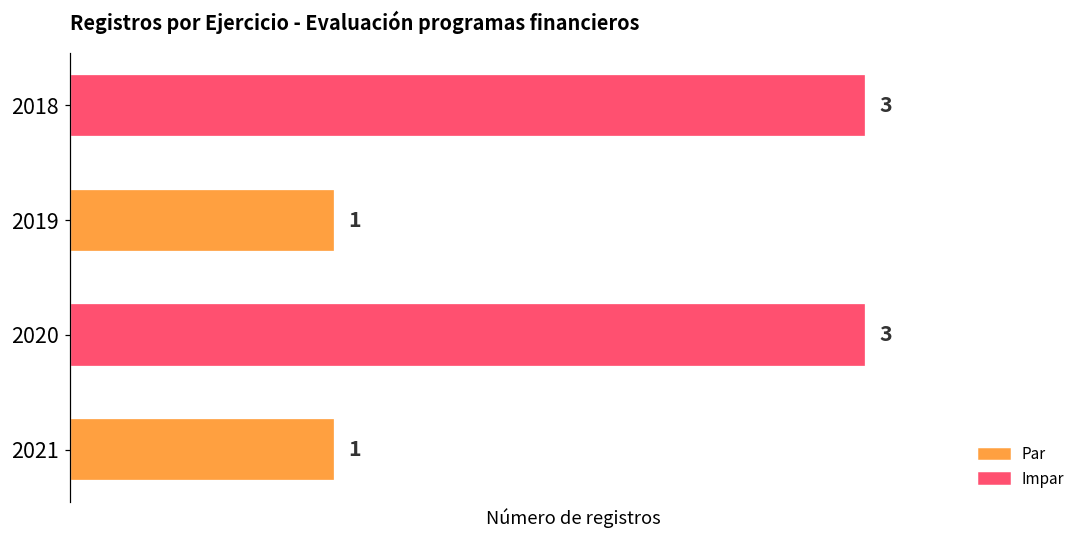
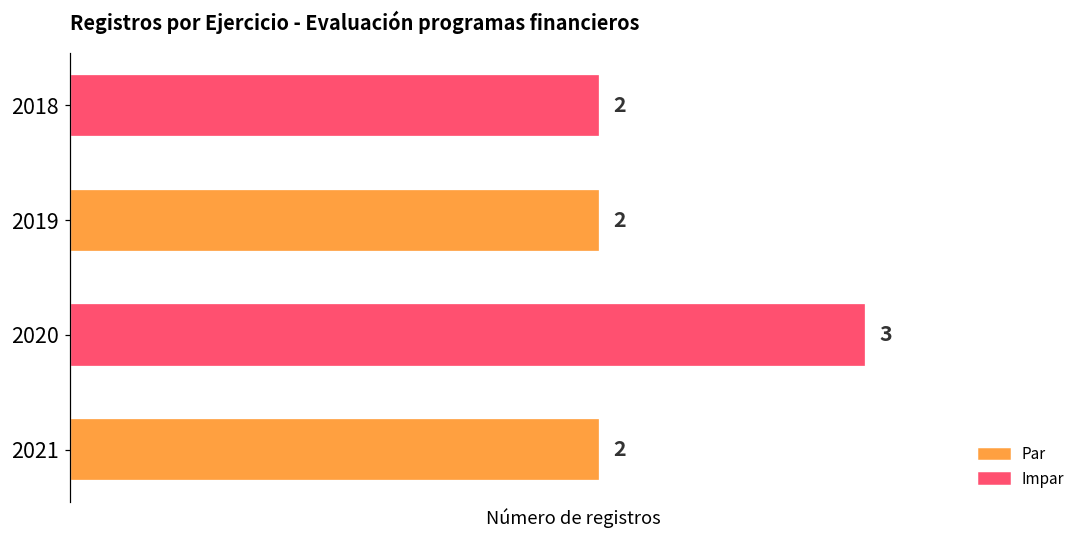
  {
-   "2018": 3,
-   "2019": 1,
+   "2018": 2,
+   "2019": 2,
    "2020": 3,
-   "2021": 1
+   "2021": 2
  }
